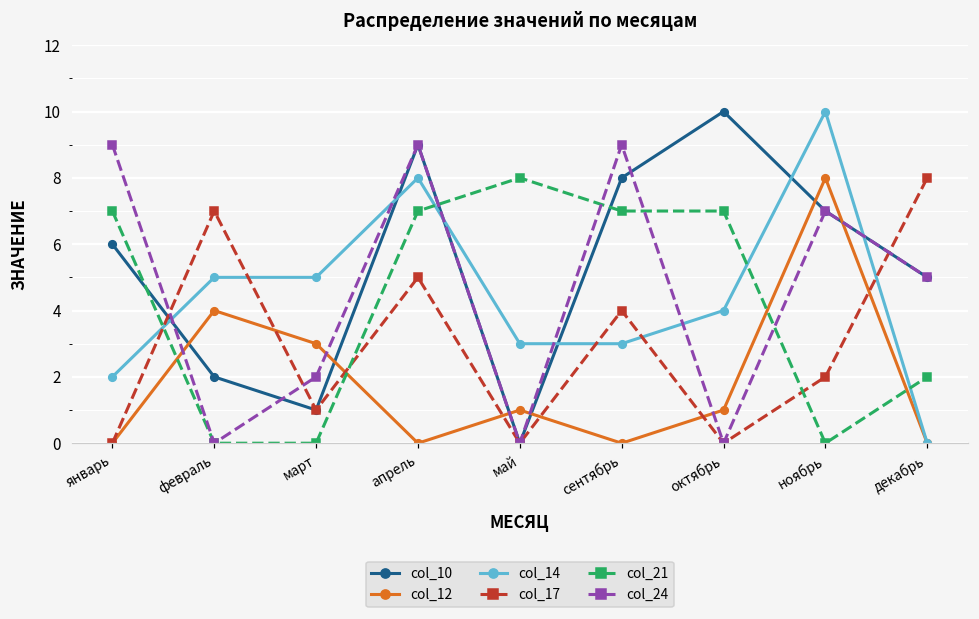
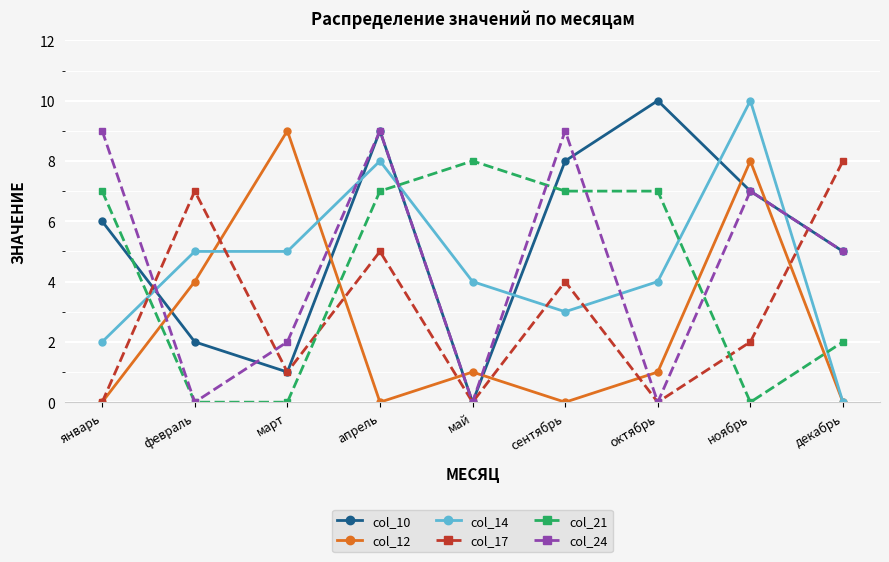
  {
    "col_10": {
      "январь": 6,
      "февраль": 2,
      "сентябрь": 8,
      "октябрь": 10
    },
    "col_12": {
      "февраль": 4,
-     "март": 3,
+     "март": 9,
      "апрель": 0,
      "май": 1,
      "сентябрь": 0,
      "октябрь": 1,
      "ноябрь": 8
    },
    "col_14": {
      "январь": 2,
      "февраль": 5,
      "март": 5,
      "апрель": 8,
-     "май": 3,
+     "май": 4,
      "сентябрь": 3,
      "октябрь": 4,
      "ноябрь": 10
    },
    "col_17": {
      "февраль": 7,
      "апрель": 5,
      "сентябрь": 4,
      "ноябрь": 2,
      "декабрь": 8
    },
    "col_21": {
      "январь": 7,
      "март": 0,
      "апрель": 7,
      "май": 8,
      "сентябрь": 7,
      "октябрь": 7,
      "ноябрь": 0,
      "декабрь": 2
    },
    "col_24": {
      "январь": 9,
      "март": 2,
      "сентябрь": 9
    }
  }
